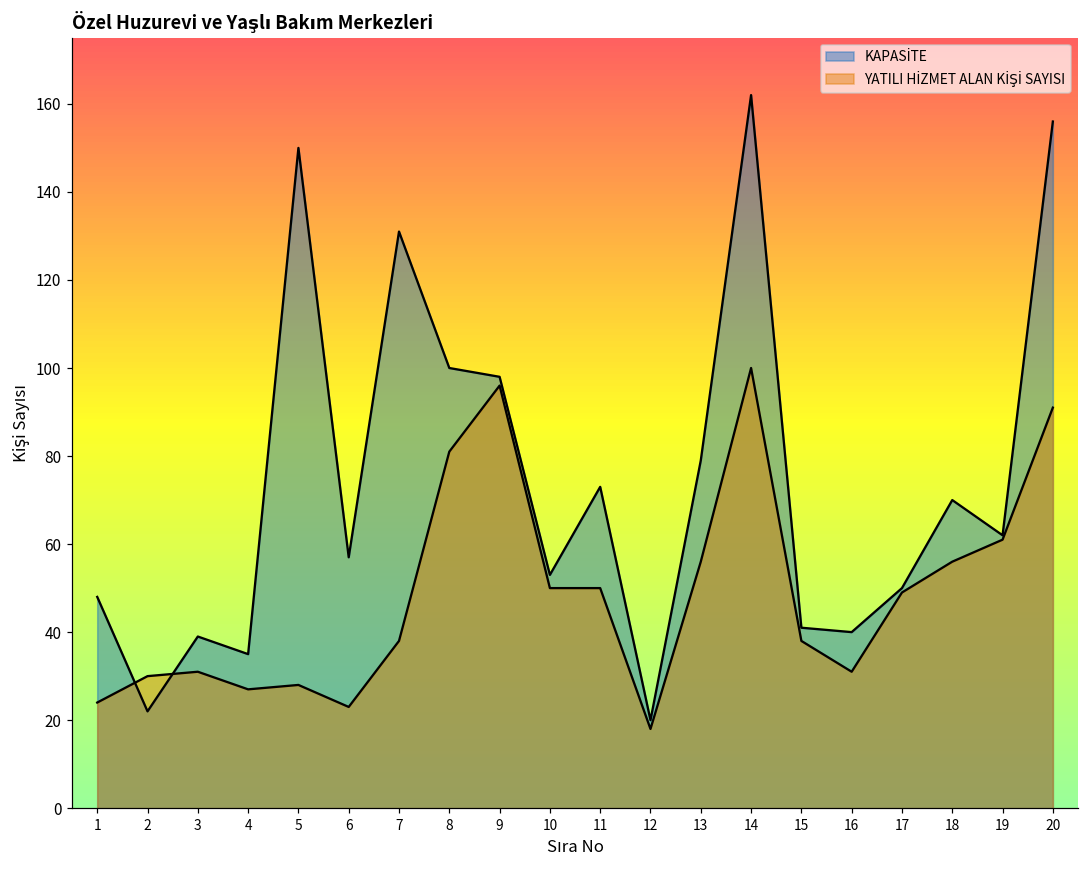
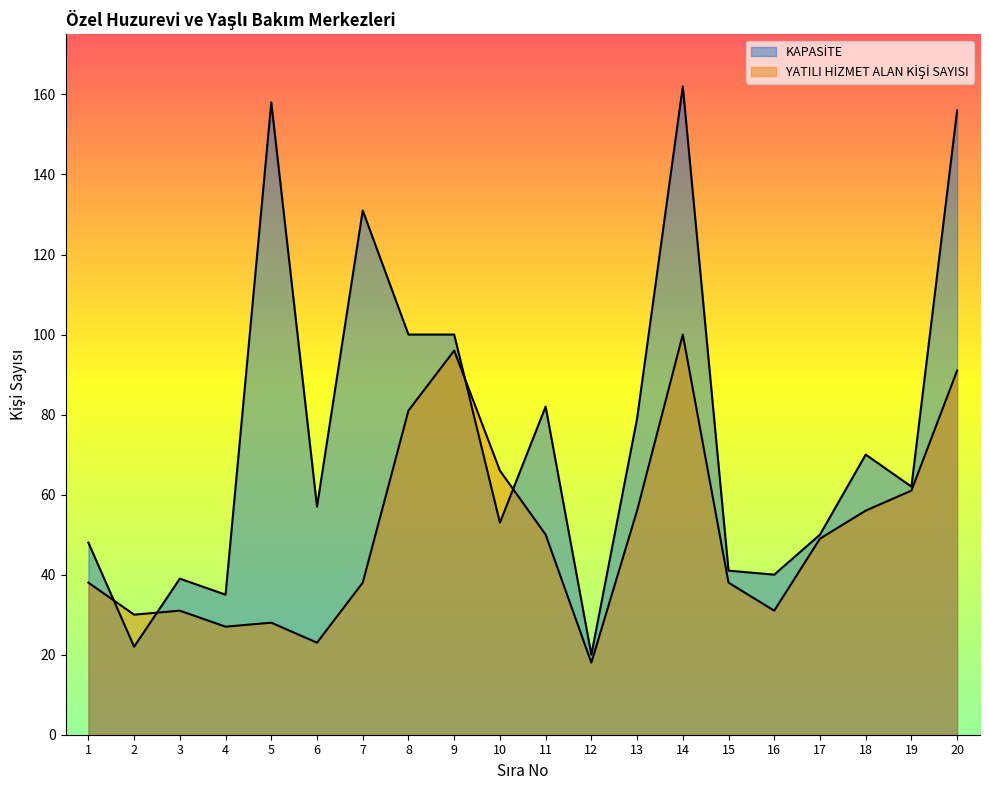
  {
    "KAPASİTE": {
      "1": 48,
      "2": 22,
      "3": 39,
      "4": 35,
-     "5": 150,
+     "5": 158,
      "6": 57,
      "7": 131,
      "8": 100,
-     "9": 98,
+     "9": 100,
      "10": 53,
-     "11": 73,
+     "11": 82,
      "12": 20,
      "13": 79,
      "14": 162,
      "15": 41,
      "16": 40,
      "17": 50,
      "18": 70,
      "19": 62,
      "20": 156
    },
    "YATILI HİZMET ALAN KİŞİ SAYISI": {
-     "1": 24,
+     "1": 38,
      "2": 30,
      "3": 31,
      "4": 27,
      "5": 28,
      "6": 23,
      "7": 38,
      "8": 81,
      "9": 96,
-     "10": 50,
+     "10": 66,
      "11": 50,
      "12": 18,
      "13": 56,
      "14": 100,
      "15": 38,
      "16": 31,
      "17": 49,
      "18": 56,
      "19": 61,
      "20": 91
    }
  }
